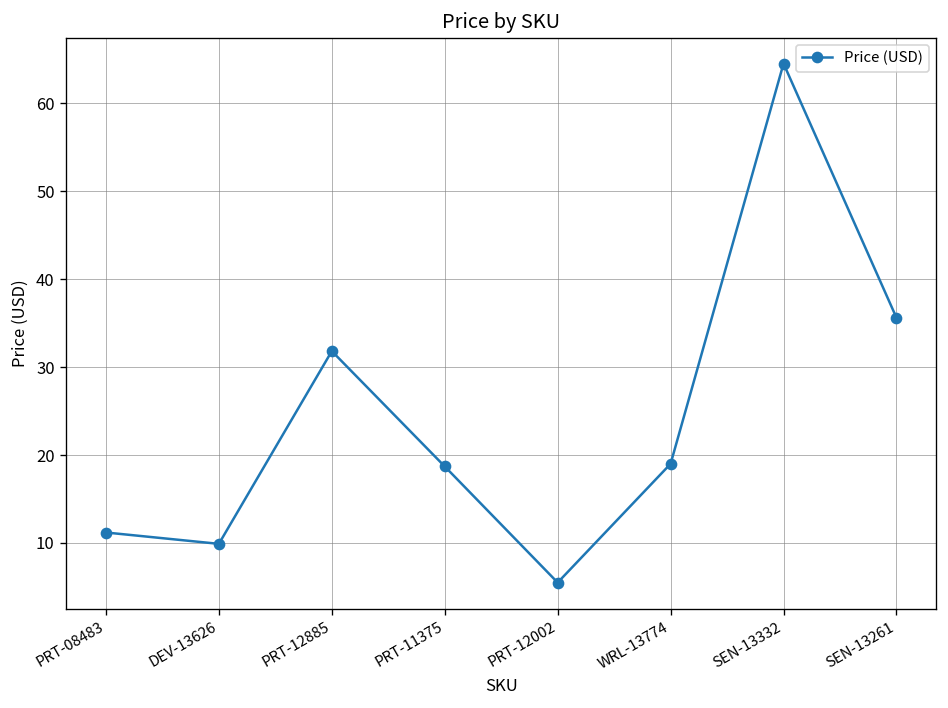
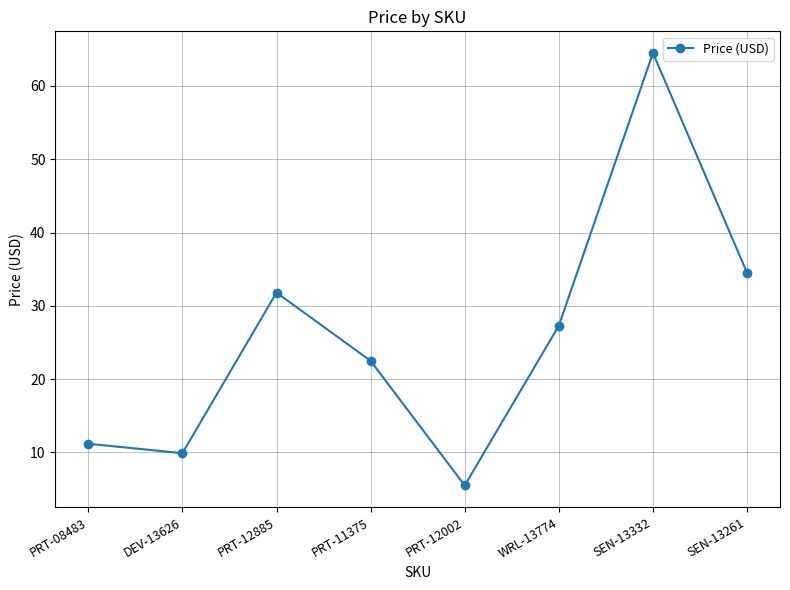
  {
    "PRT-08483": 11,
    "DEV-13626": 10,
    "PRT-12885": 32,
-   "PRT-11375": 19,
+   "PRT-11375": 23,
    "PRT-12002": 6,
-   "WRL-13774": 19,
+   "WRL-13774": 27,
    "SEN-13332": 65,
-   "SEN-13261": 36
+   "SEN-13261": 35
  }
